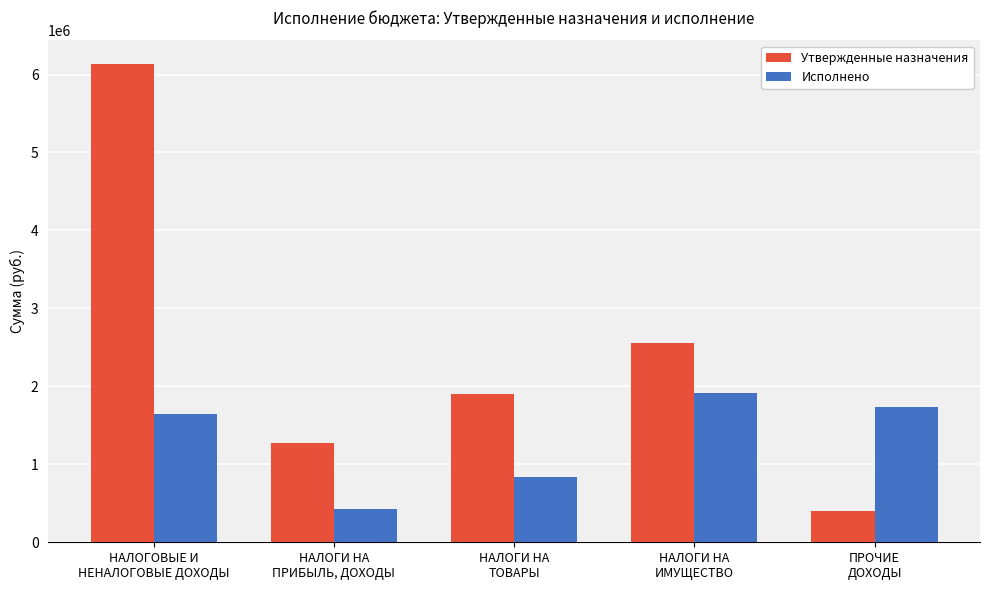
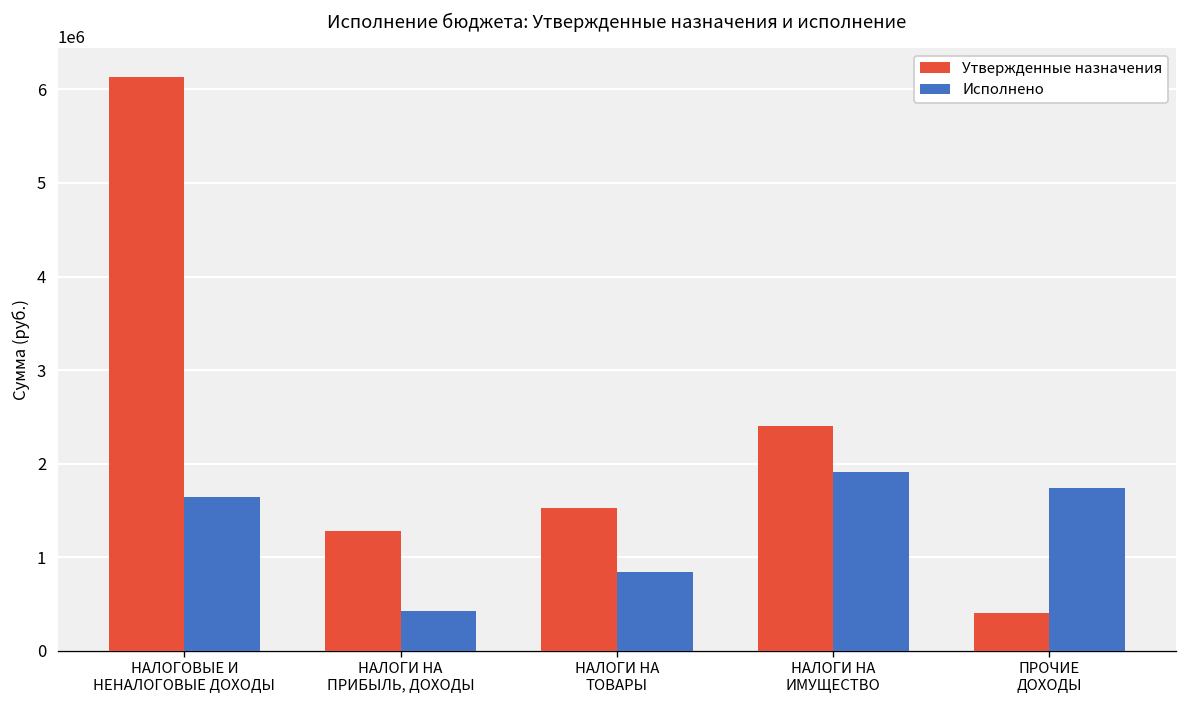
  {
    "Утвержденные назначения": {
      "НАЛОГОВЫЕ И НЕНАЛОГОВЫЕ ДОХОДЫ": 6100000,
      "НАЛОГИ НА ПРИБЫЛЬ, ДОХОДЫ": 1300000,
-     "НАЛОГИ НА ТОВАРЫ": 1900000,
-     "НАЛОГИ НА ИМУЩЕСТВО": 2600000,
+     "НАЛОГИ НА ТОВАРЫ": 1500000,
+     "НАЛОГИ НА ИМУЩЕСТВО": 2400000,
      "ПРОЧИЕ ДОХОДЫ": 400000
    },
    "Исполнено": {
      "НАЛОГОВЫЕ И НЕНАЛОГОВЫЕ ДОХОДЫ": 1600000,
      "НАЛОГИ НА ПРИБЫЛЬ, ДОХОДЫ": 400000,
      "НАЛОГИ НА ТОВАРЫ": 800000,
      "НАЛОГИ НА ИМУЩЕСТВО": 1900000,
      "ПРОЧИЕ ДОХОДЫ": 1700000
    }
  }
